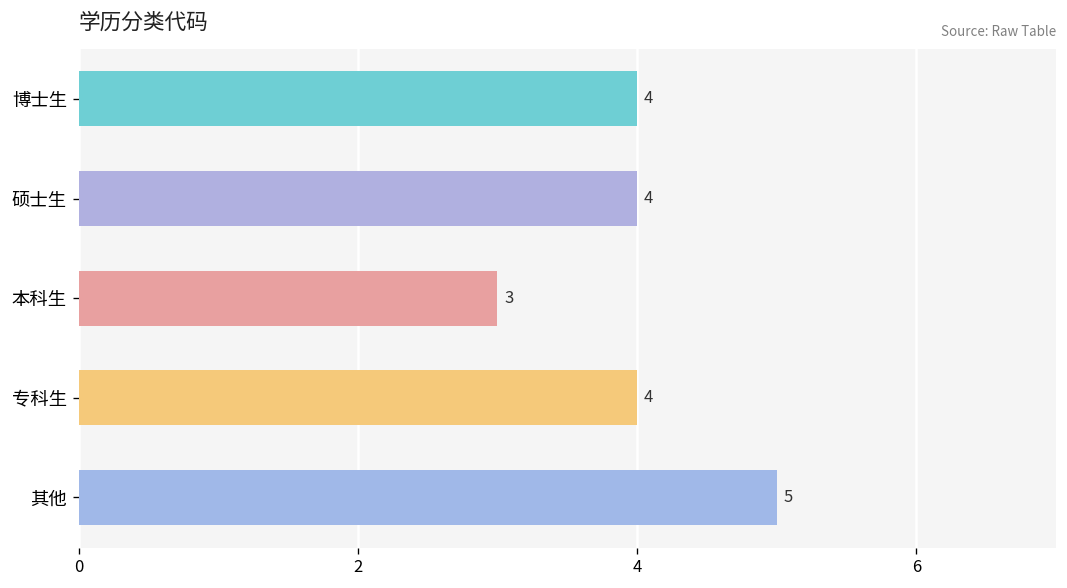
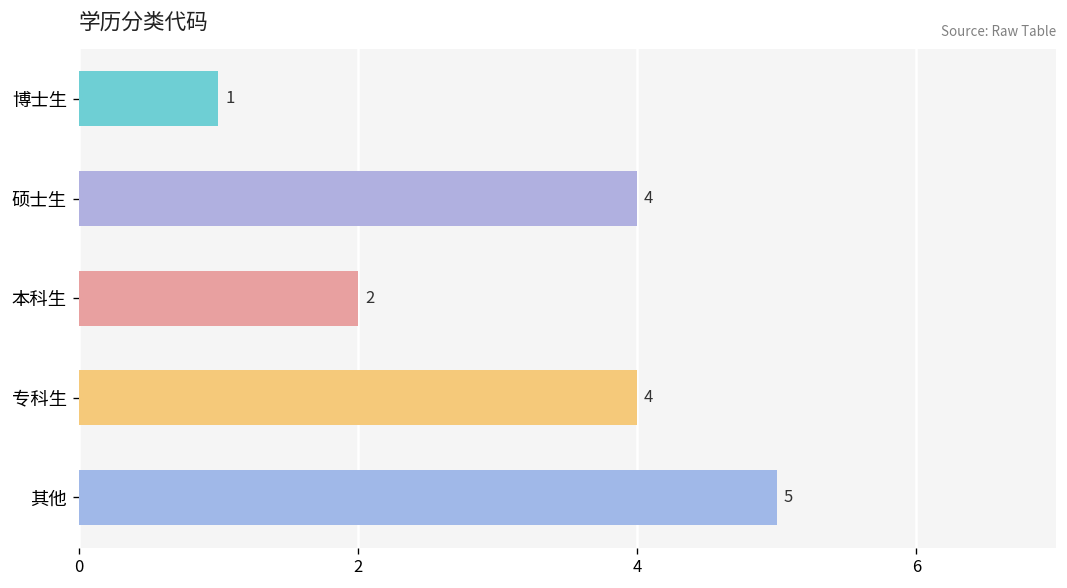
  {
-   "博士生": 4,
+   "博士生": 1,
    "硕士生": 4,
-   "本科生": 3,
+   "本科生": 2,
    "专科生": 4,
    "其他": 5
  }
